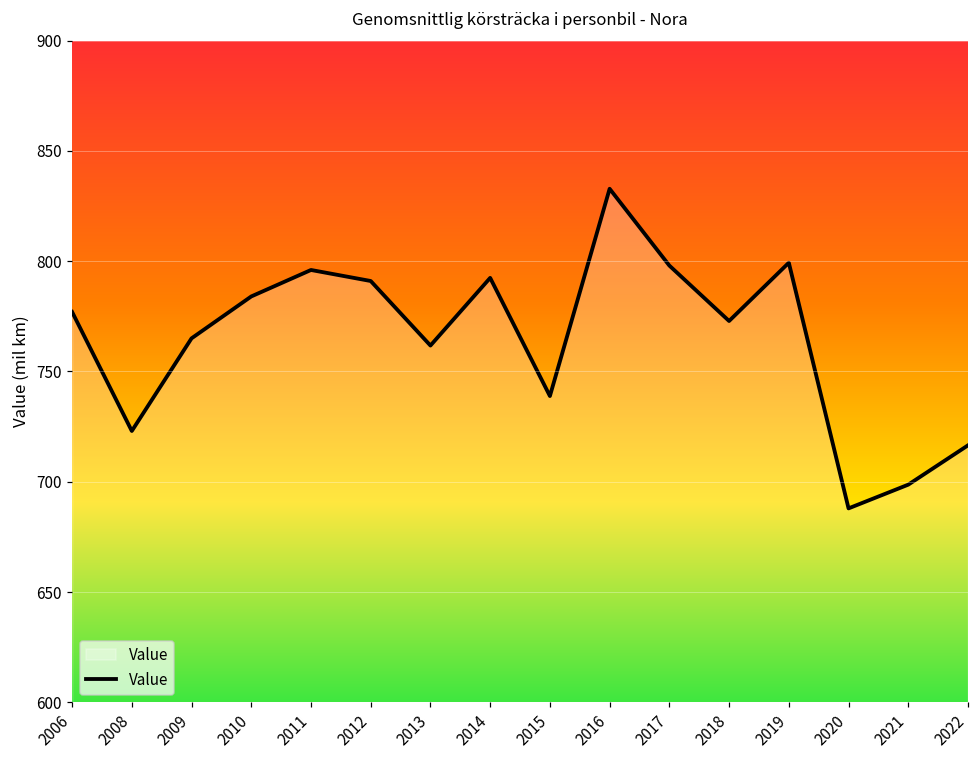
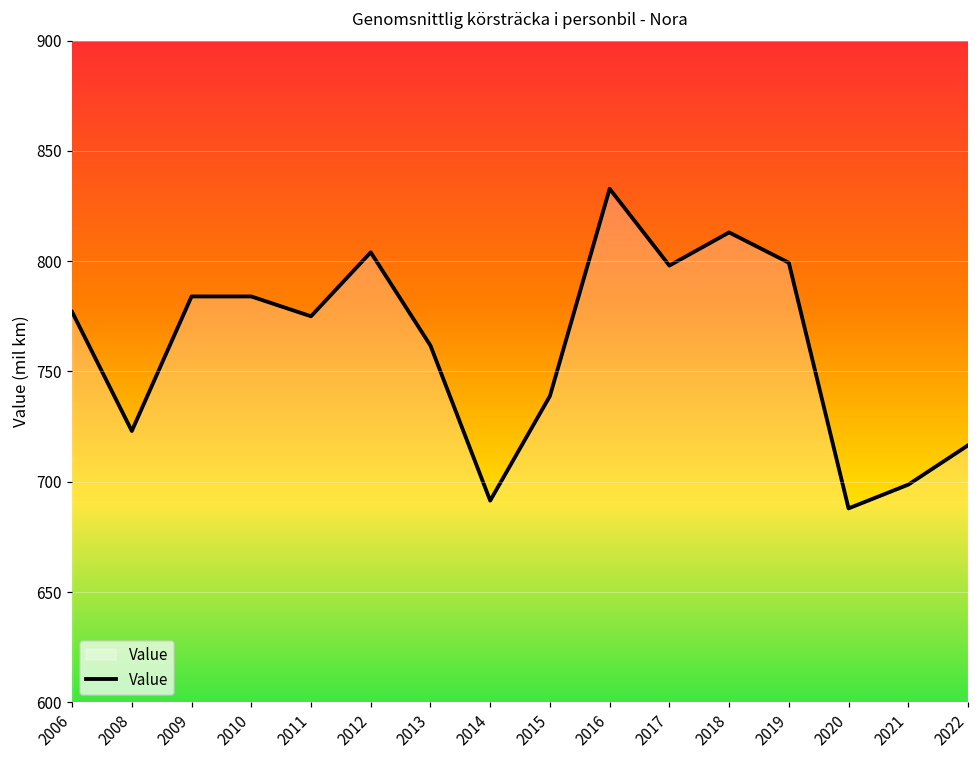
  {
    "2006": 777,
    "2008": 723,
-   "2009": 765,
+   "2009": 784,
    "2010": 784,
-   "2011": 796,
-   "2012": 791,
+   "2011": 775,
+   "2012": 804,
    "2013": 762,
-   "2014": 792,
+   "2014": 691,
    "2015": 739,
    "2016": 833,
    "2017": 798,
-   "2018": 773,
+   "2018": 813,
    "2019": 799,
    "2020": 688,
    "2021": 699,
    "2022": 717
  }
